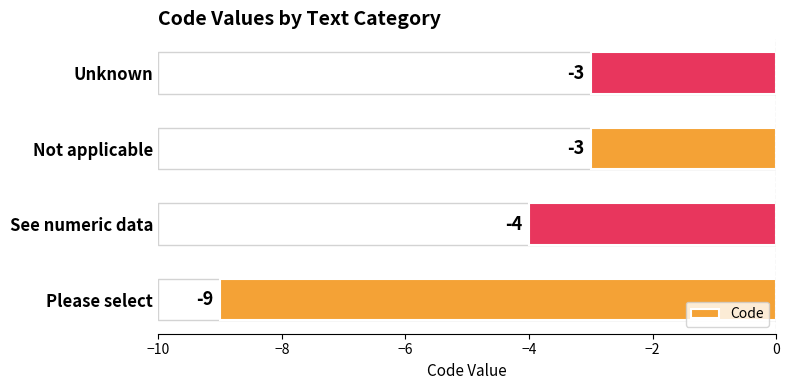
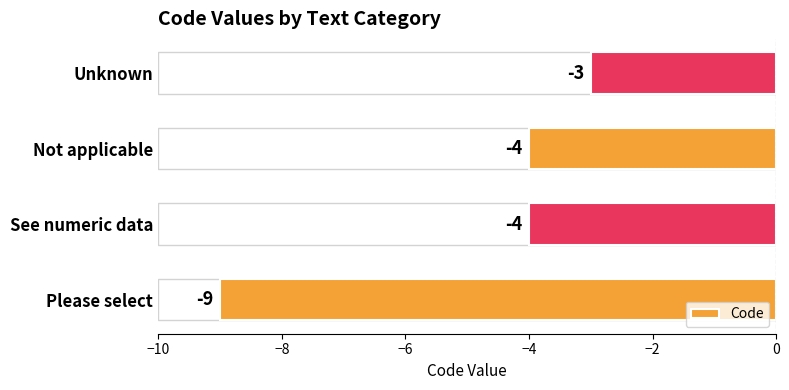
  {
    "Unknown": -3,
-   "Not applicable": -3,
+   "Not applicable": -4,
    "See numeric data": -4,
    "Please select": -9
  }
